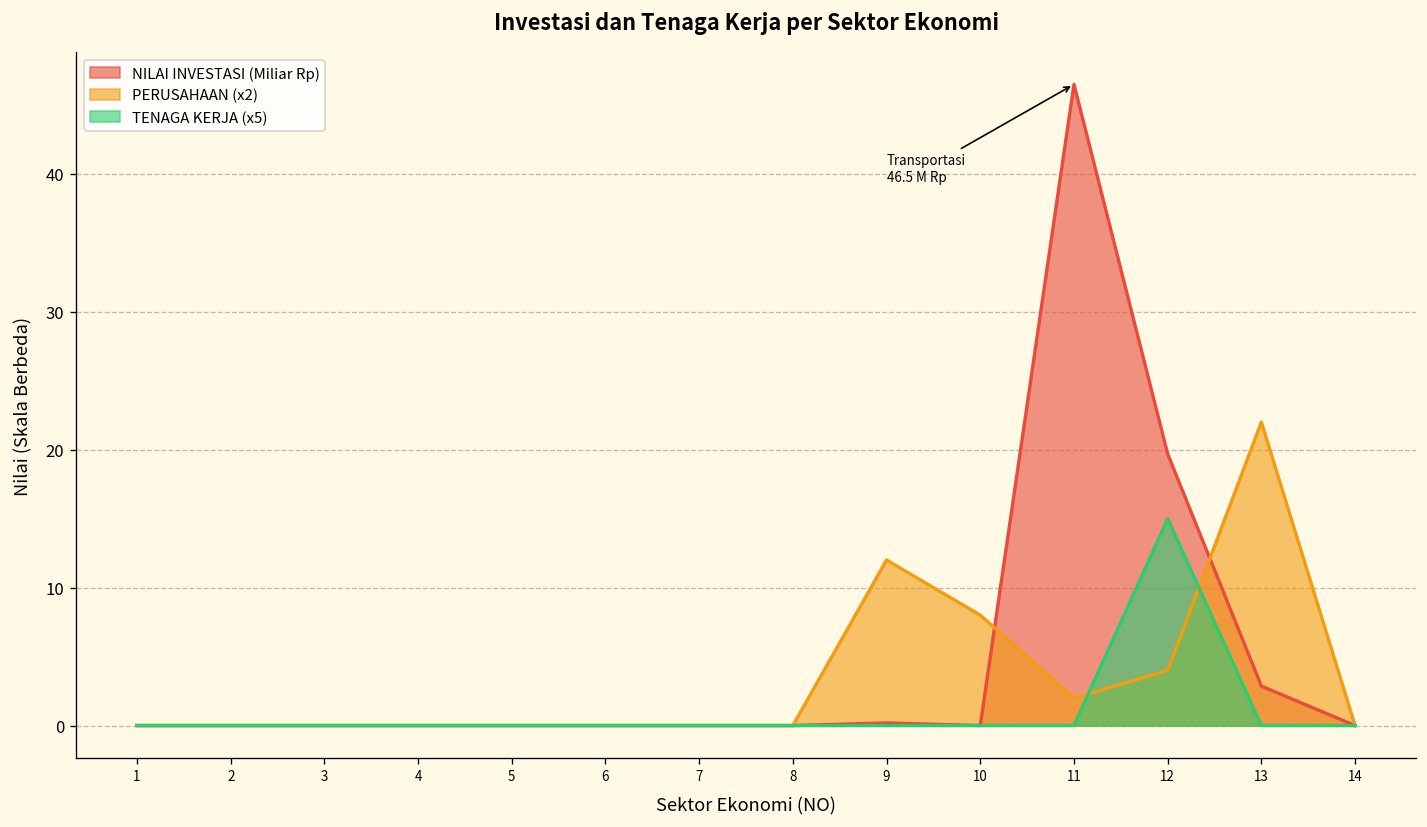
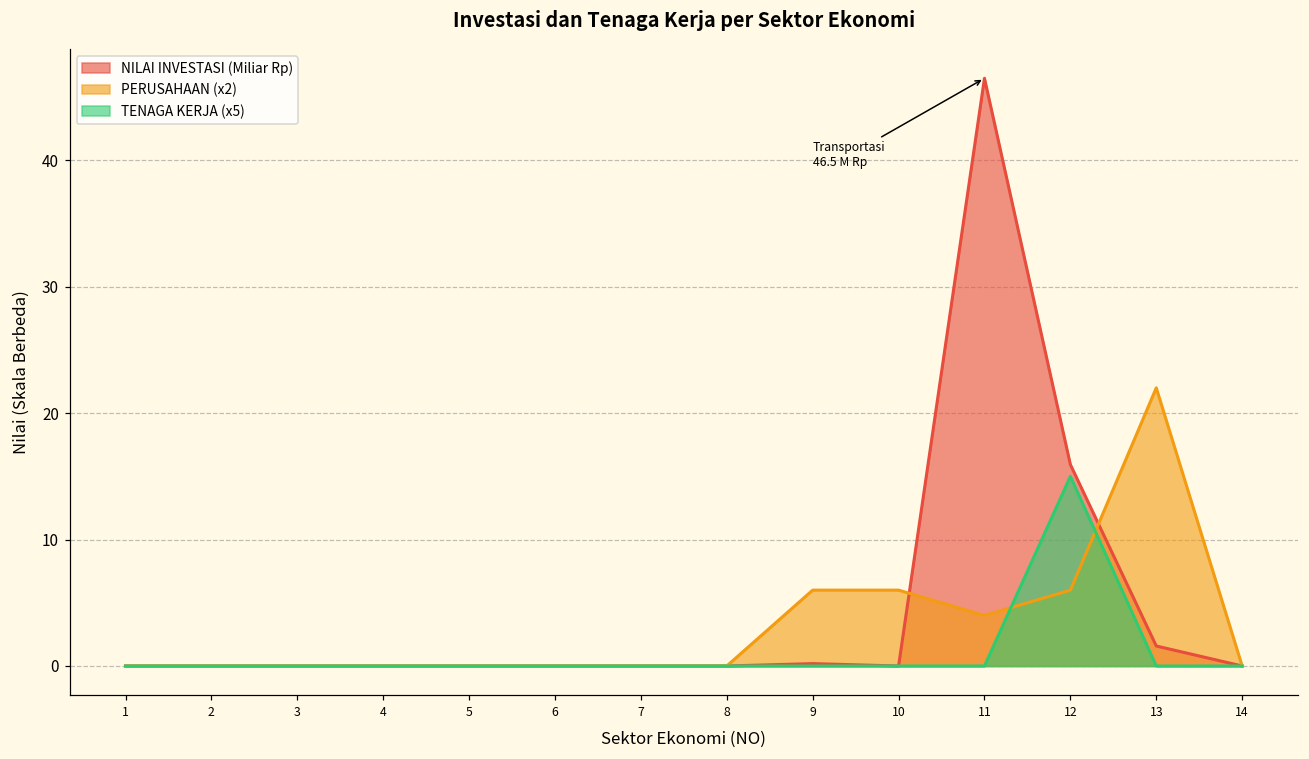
  {
    "NILAI INVESTASI (Miliar Rp)": {
-     "12": 19.7,
-     "13": 2.9
+     "12": 15.9,
+     "13": 1.6
    },
    "PERUSAHAAN (x2)": {
-     "9": 12.0,
-     "10": 8.0,
-     "11": 2.0,
-     "12": 4.0,
+     "9": 6.0,
+     "10": 6.0,
+     "11": 4.0,
+     "12": 6.0,
      "13": 22.0
    },
    "TENAGA KERJA (x5)": {
      "11": 0.0,
      "12": 15.0,
      "13": 0.0
    }
  }
